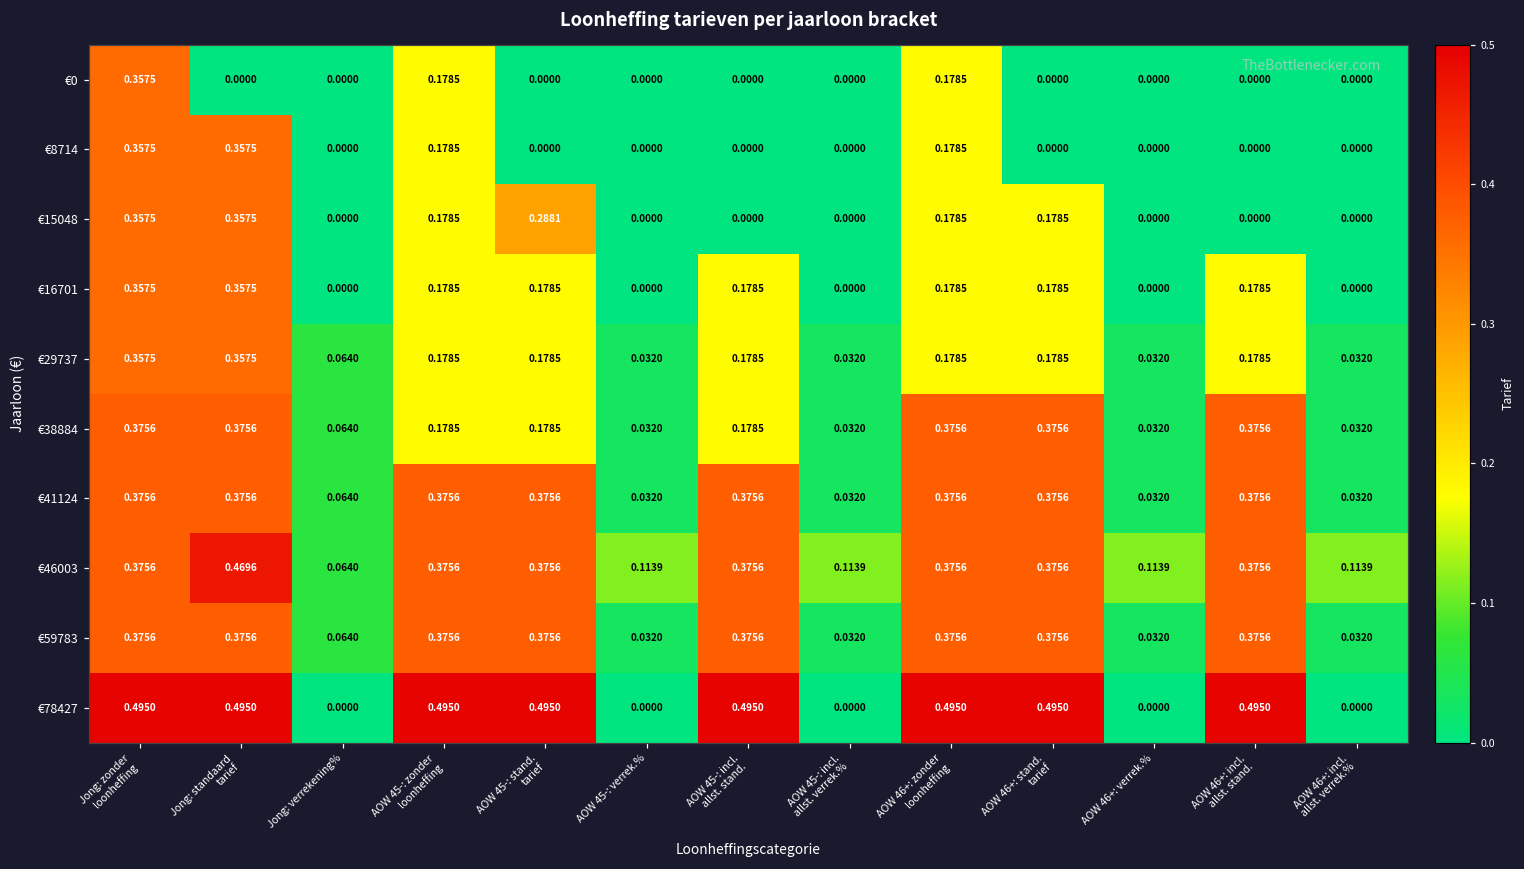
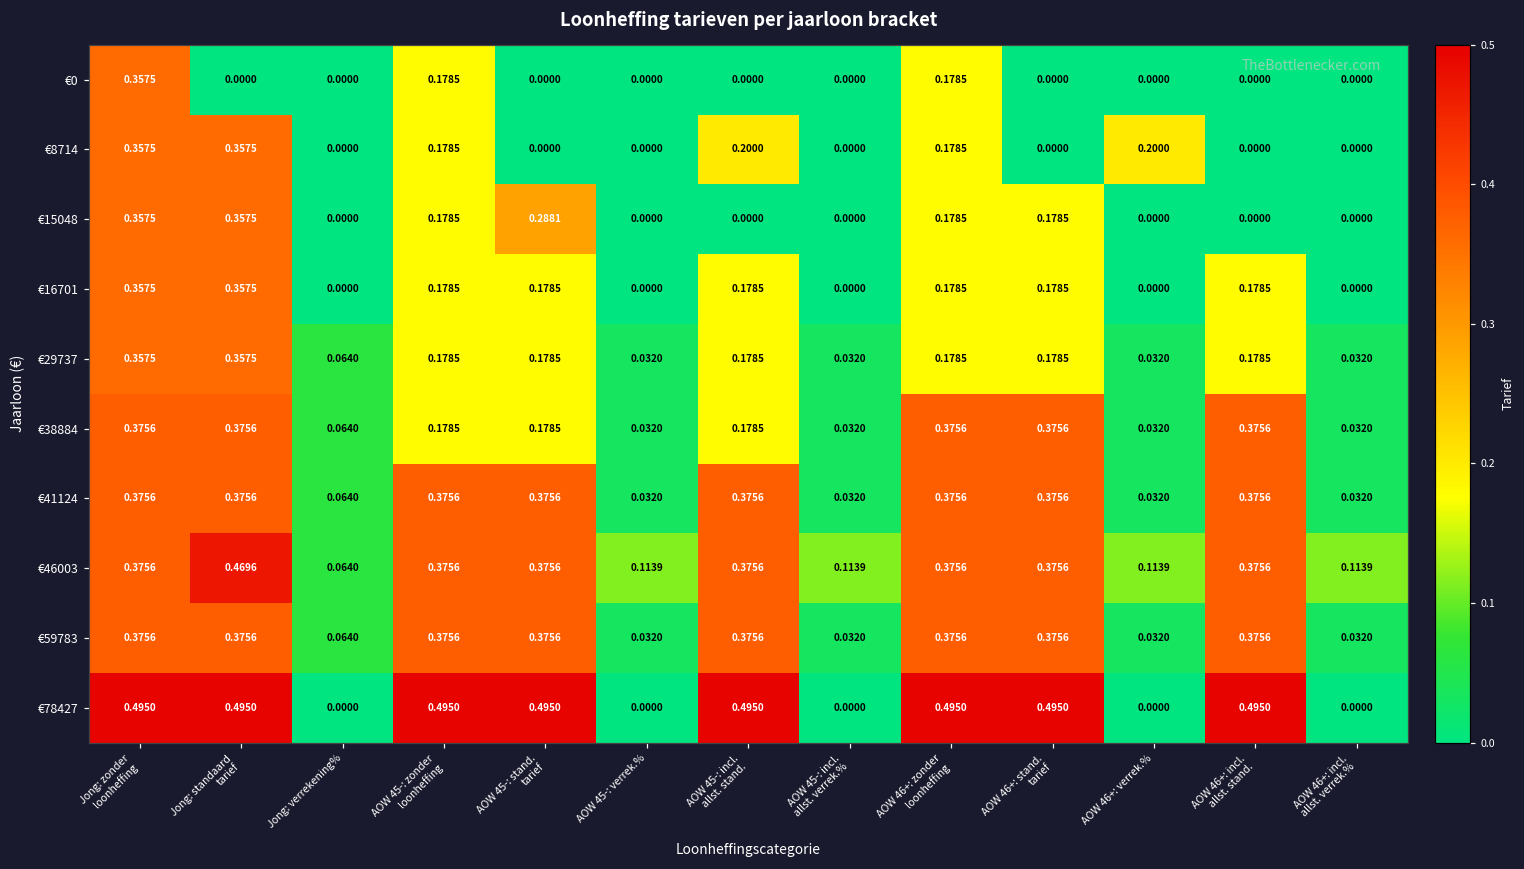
  {
    "€0": {
      "Jong: zonder loonheffing": 0.3575,
      "Jong: standaard tarief": 0.0000,
      "Jong: verrekening%": 0.0000,
      "AOW 45-: zonder loonheffing": 0.1785,
      "AOW 45-: stand. tarief": 0.0000,
      "AOW 45-: verrek.%": 0.0000,
      "AOW 45-: incl. allst. stand.": 0.0000,
      "AOW 45-: incl. allst. verrek.%": 0.0000,
      "AOW 46+: zonder loonheffing": 0.1785,
      "AOW 46+: stand. tarief": 0.0000,
      "AOW 46+: verrek.%": 0.0000,
      "AOW 46+: incl. allst. stand.": 0.0000
    },
    "€8714": {
      "Jong: zonder loonheffing": 0.3575,
      "Jong: standaard tarief": 0.3575,
      "Jong: verrekening%": 0.0000,
      "AOW 45-: zonder loonheffing": 0.1785,
      "AOW 45-: stand. tarief": 0.0000,
      "AOW 45-: verrek.%": 0.0000,
-     "AOW 45-: incl. allst. stand.": 0.0000,
+     "AOW 45-: incl. allst. stand.": 0.2000,
      "AOW 45-: incl. allst. verrek.%": 0.0000,
      "AOW 46+: zonder loonheffing": 0.1785,
      "AOW 46+: stand. tarief": 0.0000,
-     "AOW 46+: verrek.%": 0.0000,
+     "AOW 46+: verrek.%": 0.2000,
      "AOW 46+: incl. allst. stand.": 0.0000,
      "AOW 46+: incl. allst. verrek.%": 0.0000
    },
    "€15048": {
      "Jong: zonder loonheffing": 0.3575,
      "Jong: standaard tarief": 0.3575,
      "Jong: verrekening%": 0.0000,
      "AOW 45-: zonder loonheffing": 0.1785,
      "AOW 45-: stand. tarief": 0.2881,
      "AOW 45-: verrek.%": 0.0000,
      "AOW 45-: incl. allst. stand.": 0.0000,
      "AOW 45-: incl. allst. verrek.%": 0.0000,
      "AOW 46+: zonder loonheffing": 0.1785,
      "AOW 46+: stand. tarief": 0.1785,
      "AOW 46+: verrek.%": 0.0000,
      "AOW 46+: incl. allst. stand.": 0.0000,
      "AOW 46+: incl. allst. verrek.%": 0.0000
    },
    "€16701": {
      "Jong: zonder loonheffing": 0.3575,
      "Jong: standaard tarief": 0.3575,
      "Jong: verrekening%": 0.0000,
      "AOW 45-: zonder loonheffing": 0.1785,
      "AOW 45-: stand. tarief": 0.1785,
      "AOW 45-: verrek.%": 0.0000,
      "AOW 45-: incl. allst. stand.": 0.1785,
      "AOW 45-: incl. allst. verrek.%": 0.0000,
      "AOW 46+: zonder loonheffing": 0.1785,
      "AOW 46+: stand. tarief": 0.1785,
      "AOW 46+: verrek.%": 0.0000,
      "AOW 46+: incl. allst. stand.": 0.1785,
      "AOW 46+: incl. allst. verrek.%": 0.0000
    },
    "€29737": {
      "Jong: zonder loonheffing": 0.3575,
      "Jong: standaard tarief": 0.3575,
      "Jong: verrekening%": 0.0640,
      "AOW 45-: zonder loonheffing": 0.1785,
      "AOW 45-: stand. tarief": 0.1785,
      "AOW 45-: verrek.%": 0.0320,
      "AOW 45-: incl. allst. stand.": 0.1785,
      "AOW 45-: incl. allst. verrek.%": 0.0320,
      "AOW 46+: zonder loonheffing": 0.1785,
      "AOW 46+: stand. tarief": 0.1785,
      "AOW 46+: verrek.%": 0.0320,
      "AOW 46+: incl. allst. stand.": 0.1785,
      "AOW 46+: incl. allst. verrek.%": 0.0320
    },
    "€38884": {
      "Jong: zonder loonheffing": 0.3756,
      "Jong: standaard tarief": 0.3756,
      "Jong: verrekening%": 0.0640,
      "AOW 45-: zonder loonheffing": 0.1785,
      "AOW 45-: stand. tarief": 0.1785,
      "AOW 45-: verrek.%": 0.0320,
      "AOW 45-: incl. allst. stand.": 0.1785,
      "AOW 45-: incl. allst. verrek.%": 0.0320,
      "AOW 46+: zonder loonheffing": 0.3756,
      "AOW 46+: stand. tarief": 0.3756,
      "AOW 46+: verrek.%": 0.0320,
      "AOW 46+: incl. allst. stand.": 0.3756,
      "AOW 46+: incl. allst. verrek.%": 0.0320
    },
    "€41124": {
      "Jong: zonder loonheffing": 0.3756,
      "Jong: standaard tarief": 0.3756,
      "Jong: verrekening%": 0.0640,
      "AOW 45-: zonder loonheffing": 0.3756,
      "AOW 45-: stand. tarief": 0.3756,
      "AOW 45-: verrek.%": 0.0320,
      "AOW 45-: incl. allst. stand.": 0.3756,
      "AOW 45-: incl. allst. verrek.%": 0.0320,
      "AOW 46+: zonder loonheffing": 0.3756,
      "AOW 46+: stand. tarief": 0.3756,
      "AOW 46+: verrek.%": 0.0320,
      "AOW 46+: incl. allst. stand.": 0.3756,
      "AOW 46+: incl. allst. verrek.%": 0.0320
    },
    "€46003": {
      "Jong: zonder loonheffing": 0.3756,
      "Jong: standaard tarief": 0.4696,
      "Jong: verrekening%": 0.0640,
      "AOW 45-: zonder loonheffing": 0.3756,
      "AOW 45-: stand. tarief": 0.3756,
      "AOW 45-: verrek.%": 0.1139,
      "AOW 45-: incl. allst. stand.": 0.3756,
      "AOW 45-: incl. allst. verrek.%": 0.1139,
      "AOW 46+: zonder loonheffing": 0.3756,
      "AOW 46+: stand. tarief": 0.3756,
      "AOW 46+: verrek.%": 0.1139,
      "AOW 46+: incl. allst. stand.": 0.3756,
      "AOW 46+: incl. allst. verrek.%": 0.1139
    },
    "€59783": {
      "Jong: zonder loonheffing": 0.3756,
      "Jong: standaard tarief": 0.3756,
      "Jong: verrekening%": 0.0640,
      "AOW 45-: zonder loonheffing": 0.3756,
      "AOW 45-: stand. tarief": 0.3756,
      "AOW 45-: verrek.%": 0.0320,
      "AOW 45-: incl. allst. stand.": 0.3756,
      "AOW 45-: incl. allst. verrek.%": 0.0320,
      "AOW 46+: zonder loonheffing": 0.3756,
      "AOW 46+: stand. tarief": 0.3756,
      "AOW 46+: verrek.%": 0.0320,
      "AOW 46+: incl. allst. stand.": 0.3756,
      "AOW 46+: incl. allst. verrek.%": 0.0320
    },
    "€78427": {
      "Jong: zonder loonheffing": 0.4950,
      "Jong: standaard tarief": 0.4950,
      "Jong: verrekening%": 0.0000,
      "AOW 45-: zonder loonheffing": 0.4950,
      "AOW 45-: stand. tarief": 0.4950,
      "AOW 45-: verrek.%": 0.0000,
      "AOW 45-: incl. allst. stand.": 0.4950,
      "AOW 45-: incl. allst. verrek.%": 0.0000,
      "AOW 46+: zonder loonheffing": 0.4950,
      "AOW 46+: stand. tarief": 0.4950,
      "AOW 46+: verrek.%": 0.0000,
      "AOW 46+: incl. allst. stand.": 0.4950,
      "AOW 46+: incl. allst. verrek.%": 0.0000
    }
  }
